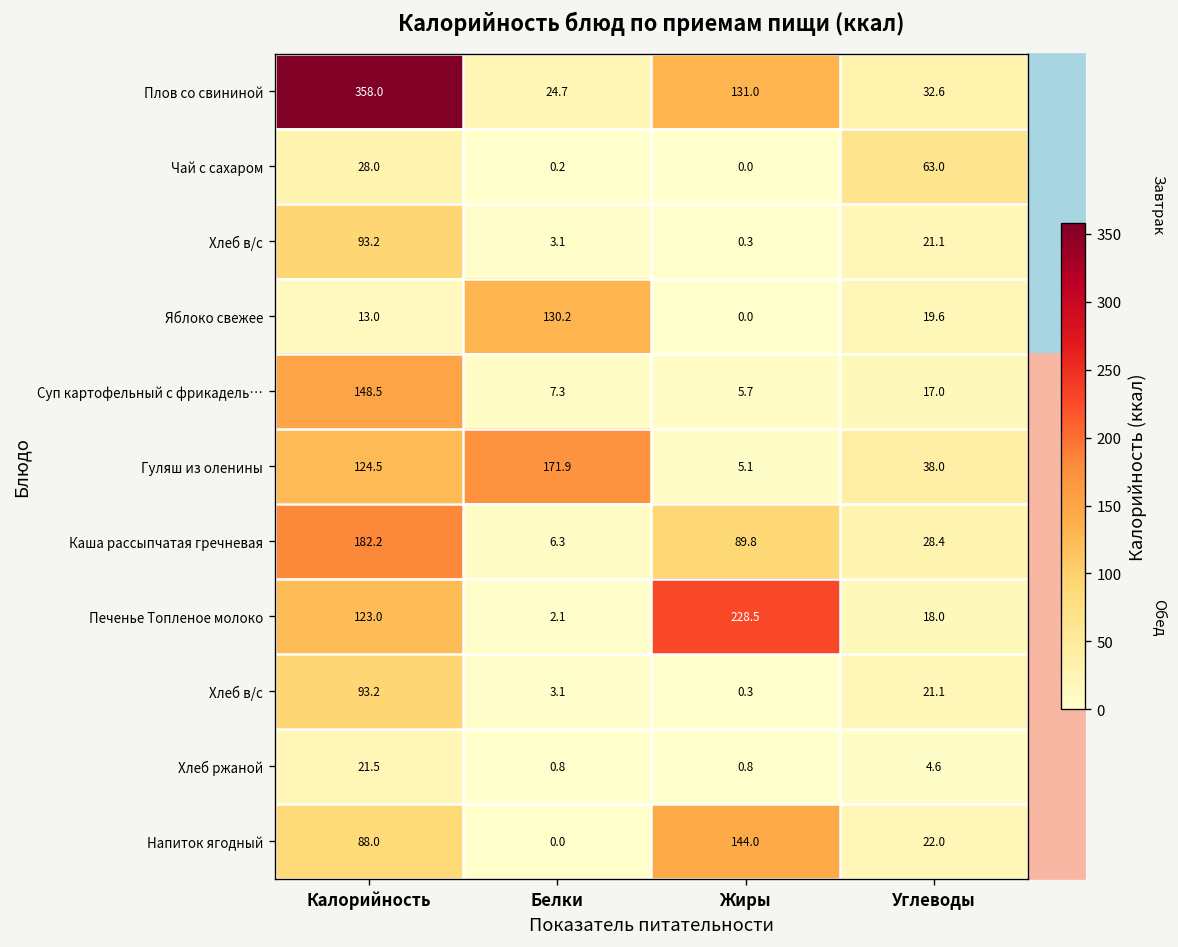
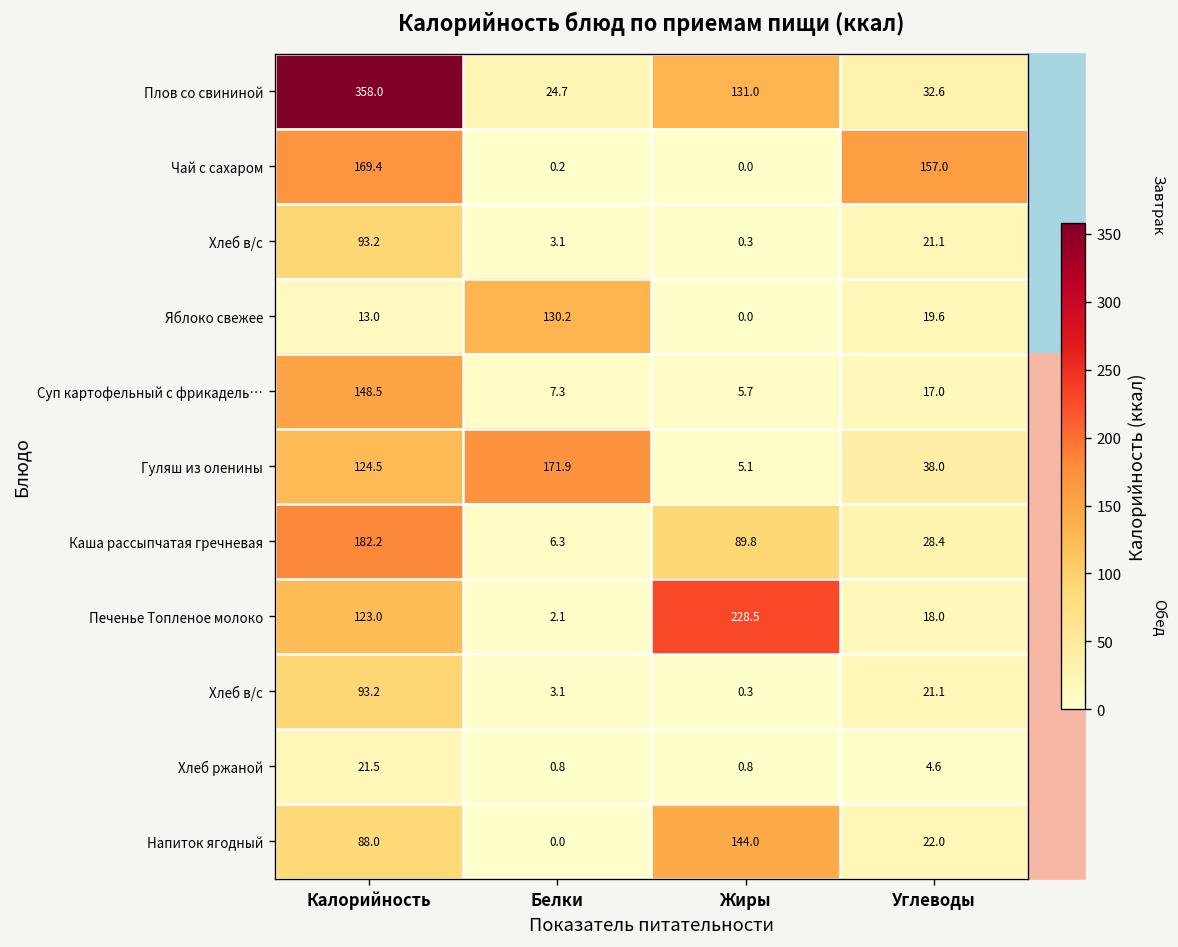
  {
    "Плов со свининой": {
      "Калорийность": 358.0,
      "Белки": 24.7,
      "Жиры": 131.0,
      "Углеводы": 32.6
    },
    "Чай с сахаром": {
-     "Калорийность": 28.0,
+     "Калорийность": 169.4,
      "Белки": 0.2,
      "Жиры": 0.0,
-     "Углеводы": 63.0
+     "Углеводы": 157.0
    },
    "Яблоко свежее": {
      "Калорийность": 13.0,
      "Белки": 130.2,
      "Жиры": 0.0,
      "Углеводы": 19.6
    },
    "Суп картофельный с фрикадель…": {
      "Калорийность": 148.5,
      "Белки": 7.3,
      "Жиры": 5.7,
      "Углеводы": 17.0
    },
    "Гуляш из оленины": {
      "Калорийность": 124.5,
      "Белки": 171.9,
      "Жиры": 5.1,
      "Углеводы": 38.0
    },
    "Каша рассыпчатая гречневая": {
      "Калорийность": 182.2,
      "Белки": 6.3,
      "Жиры": 89.8,
      "Углеводы": 28.4
    },
    "Печенье Топленое молоко": {
      "Калорийность": 123.0,
      "Белки": 2.1,
      "Жиры": 228.5,
      "Углеводы": 18.0
    },
    "Хлеб ржаной": {
      "Калорийность": 21.5,
      "Белки": 0.8,
      "Жиры": 0.8,
      "Углеводы": 4.6
    },
    "Напиток ягодный": {
      "Калорийность": 88.0,
      "Белки": 0.0,
      "Жиры": 144.0,
      "Углеводы": 22.0
    }
  }
